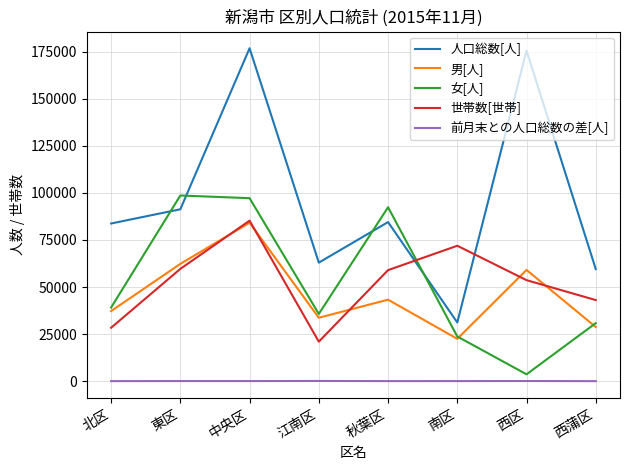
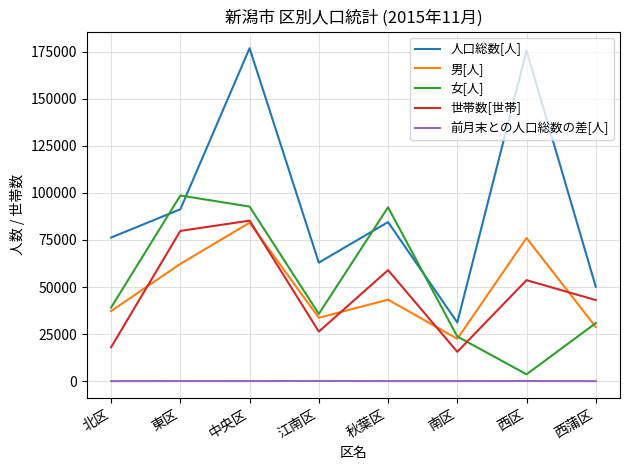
  {
    "人口総数[人]": {
-     "北区": 84000,
+     "北区": 76000,
      "東区": 91000,
      "中央区": 177000,
      "江南区": 63000,
      "秋葉区": 85000,
      "南区": 31000,
-     "西蒲区": 60000
+     "西蒲区": 50000
    },
    "男[人]": {
      "北区": 37000,
      "東区": 62000,
      "江南区": 34000,
      "秋葉区": 43000,
-     "西区": 59000,
+     "西区": 76000,
      "西蒲区": 29000
    },
    "女[人]": {
      "北区": 39000,
      "東区": 99000,
-     "中央区": 97000,
+     "中央区": 93000,
      "江南区": 36000,
      "秋葉区": 92000,
      "西区": 4000,
      "西蒲区": 31000
    },
    "世帯数[世帯]": {
-     "北区": 28000,
-     "東区": 60000,
-     "江南区": 21000,
+     "北区": 18000,
+     "東区": 80000,
+     "江南区": 26000,
      "秋葉区": 59000,
-     "南区": 72000,
+     "南区": 16000,
      "西区": 54000,
      "西蒲区": 43000
    },
    "前月末との人口総数の差[人]": {
      "北区": 0,
      "東区": 0,
      "中央区": 0,
      "江南区": 0,
      "秋葉区": 0,
      "南区": 0,
      "西区": 0,
      "西蒲区": 0
    }
  }
